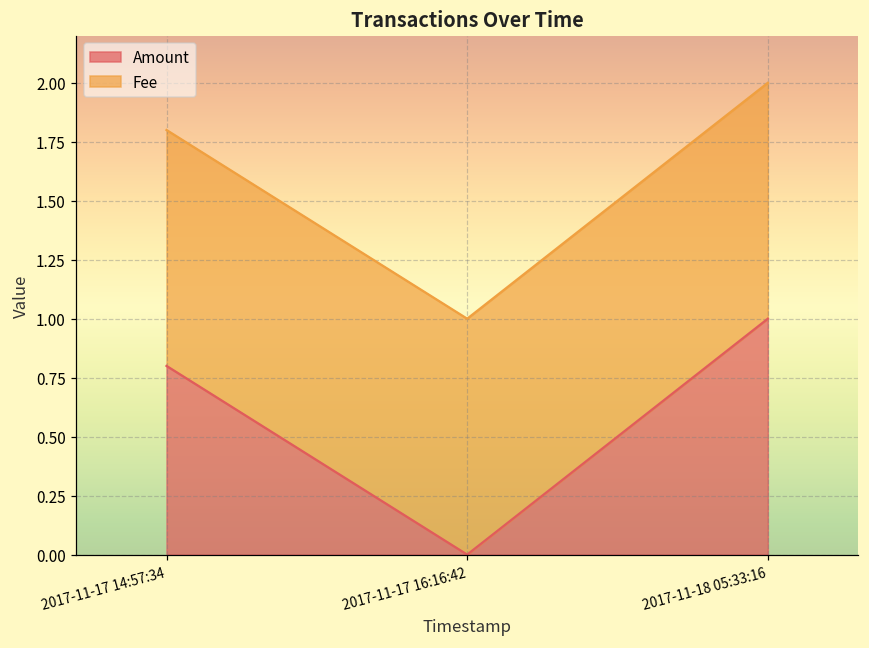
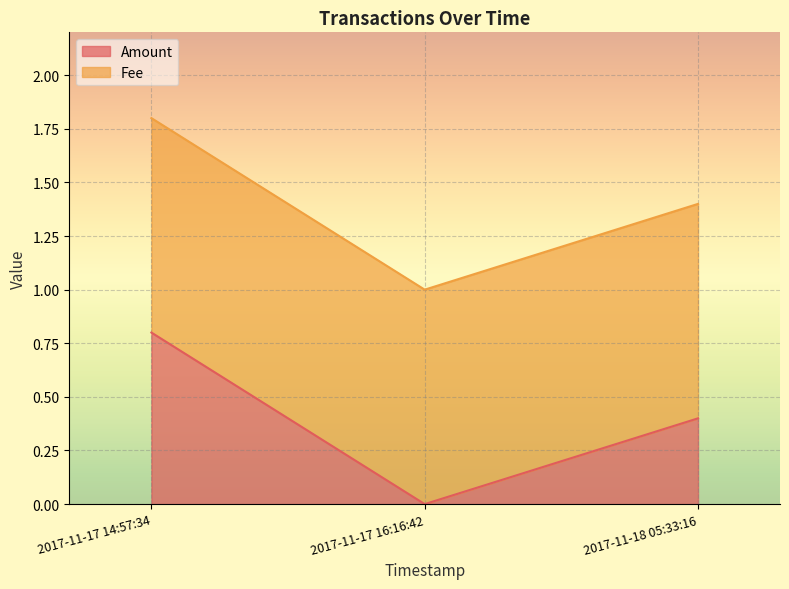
  {
    "Amount": {
      "2017-11-17 14:57:34": 0.8,
      "2017-11-17 16:16:42": 0.0,
-     "2017-11-18 05:33:16": 1.0
+     "2017-11-18 05:33:16": 0.4
    },
    "Fee": {
      "2017-11-17 14:57:34": 1.0,
      "2017-11-17 16:16:42": 1.0,
      "2017-11-18 05:33:16": 1.0
    }
  }
